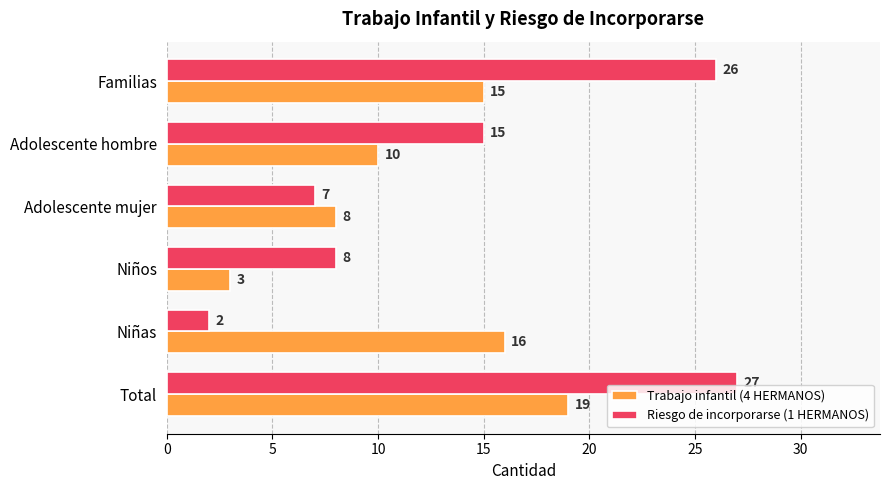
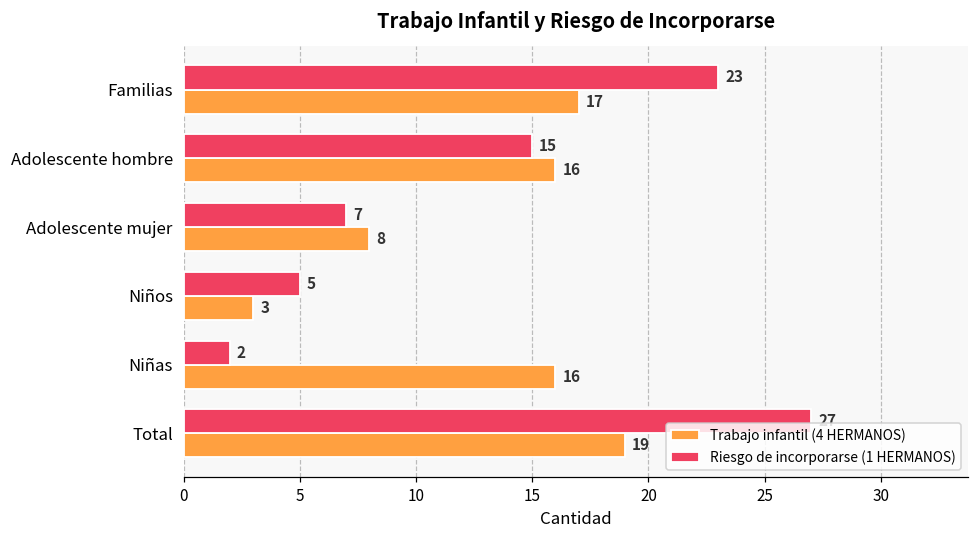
  {
    "Trabajo infantil (4 HERMANOS)": {
-     "Familias": 15,
-     "Adolescente hombre": 10,
+     "Familias": 17,
+     "Adolescente hombre": 16,
      "Adolescente mujer": 8,
      "Niños": 3,
      "Niñas": 16,
      "Total": 19
    },
    "Riesgo de incorporarse (1 HERMANOS)": {
-     "Familias": 26,
+     "Familias": 23,
      "Adolescente hombre": 15,
      "Adolescente mujer": 7,
-     "Niños": 8,
+     "Niños": 5,
      "Niñas": 2
    }
  }
